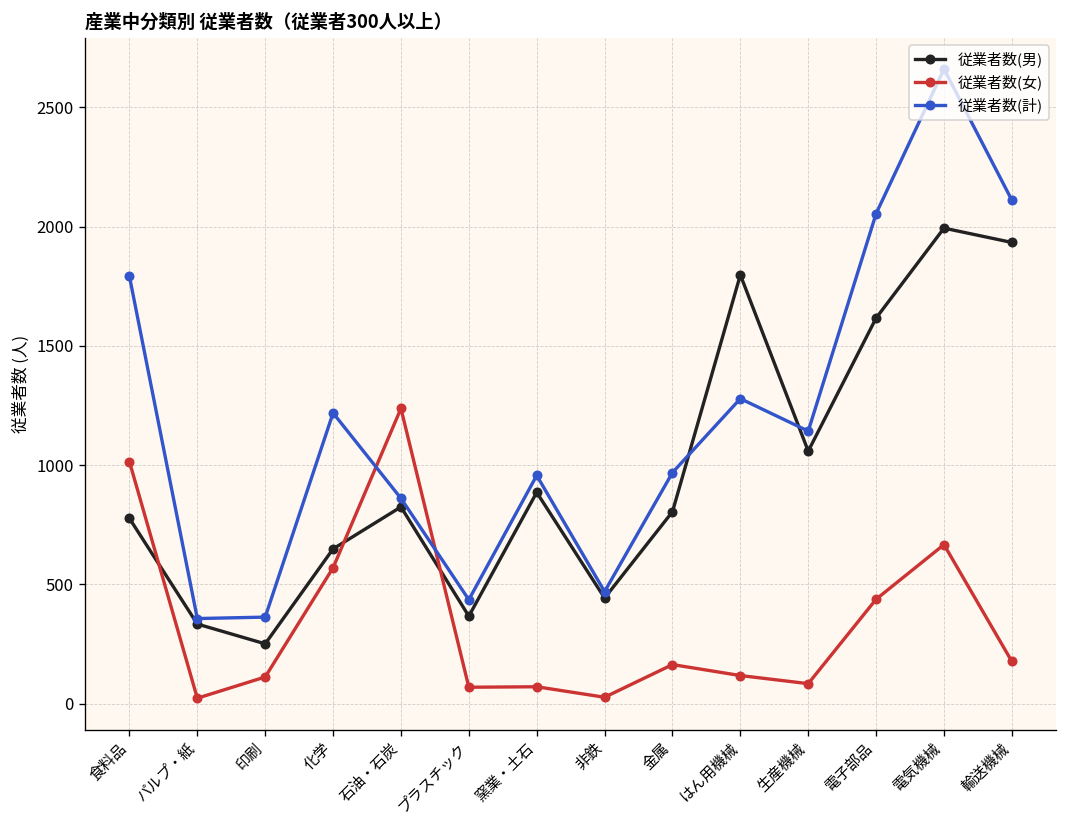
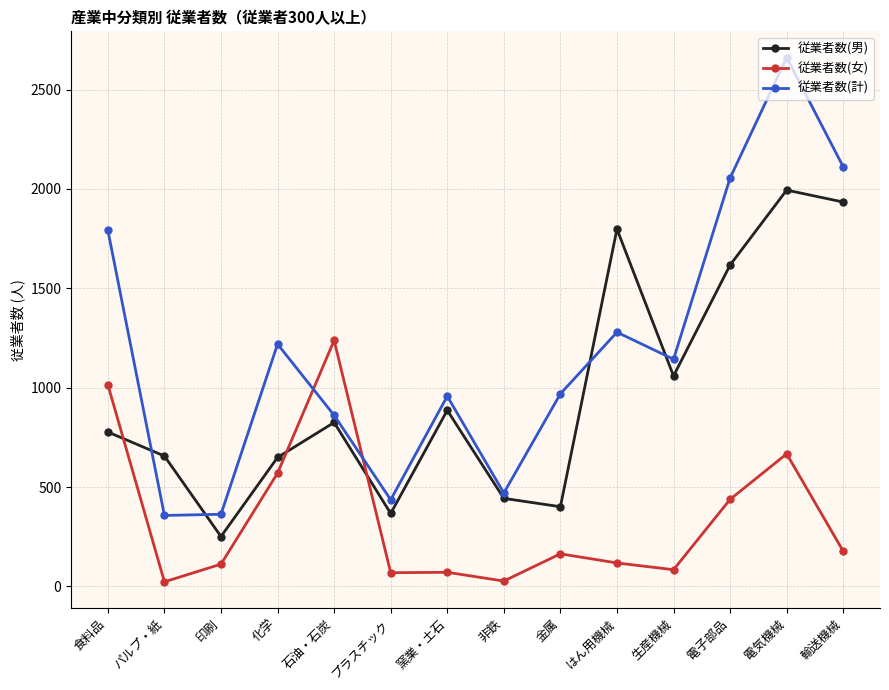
  {
    "従業者数(男)": {
      "食料品": 780,
-     "パルプ・紙": 330,
+     "パルプ・紙": 660,
      "印刷": 250,
      "化学": 650,
      "石油・石炭": 830,
      "プラスチック": 370,
      "窯業・土石": 890,
      "非鉄": 440,
-     "金属": 810,
+     "金属": 400,
      "はん用機械": 1800,
      "生産機械": 1060,
      "電子部品": 1620,
      "電気機械": 1990,
      "輸送機械": 1930
    },
    "従業者数(女)": {
      "食料品": 1020,
      "パルプ・紙": 20,
      "印刷": 110,
      "化学": 570,
      "石油・石炭": 1240,
      "プラスチック": 70,
      "窯業・土石": 70,
      "非鉄": 30,
      "金属": 160,
      "はん用機械": 120,
      "生産機械": 80,
      "電子部品": 440,
      "電気機械": 670,
      "輸送機械": 180
    },
    "従業者数(計)": {
      "食料品": 1790,
      "パルプ・紙": 360,
      "印刷": 360,
      "化学": 1220,
      "石油・石炭": 860,
      "プラスチック": 440,
      "窯業・土石": 960,
      "非鉄": 470,
      "金属": 970,
      "はん用機械": 1280,
      "生産機械": 1140,
      "電子部品": 2060,
      "輸送機械": 2110
    }
  }
